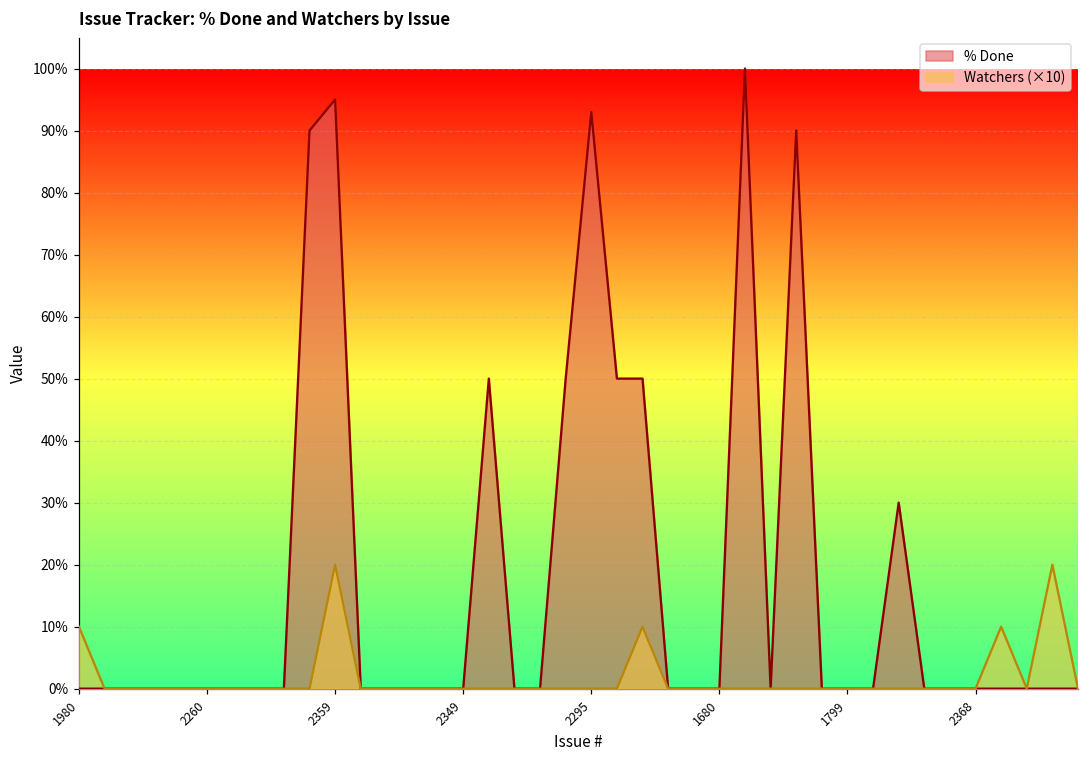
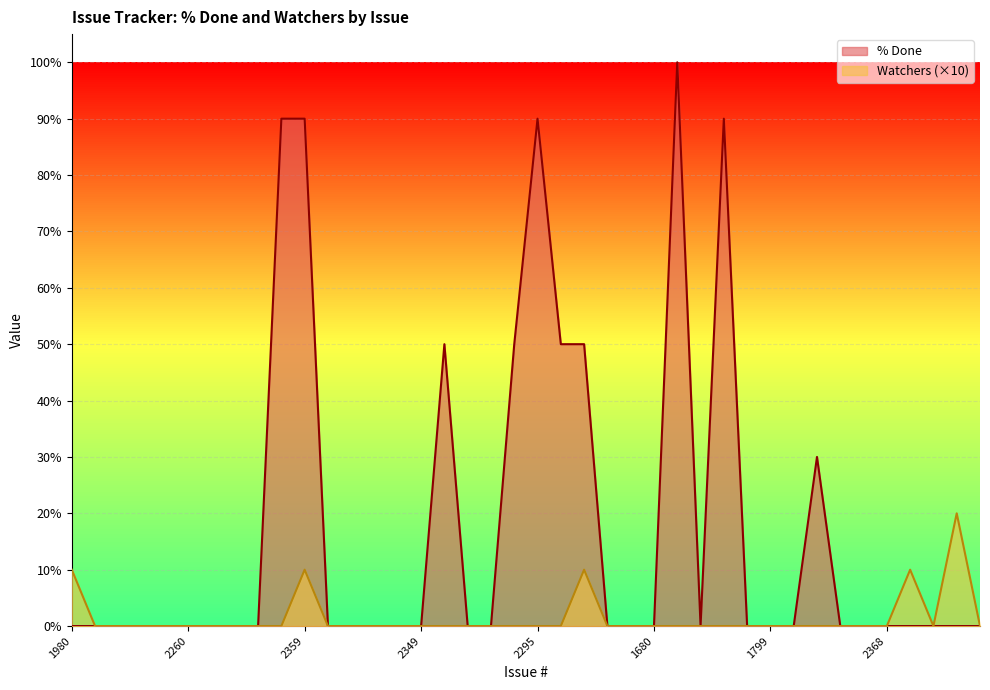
  {
    "% Done": {
      "1980": "0%",
-     "2359": "95%",
-     "2295": "93%"
+     "2359": "90%",
+     "2295": "90%"
    },
    "Watchers (×10)": {
      "1980": "10%",
-     "2359": "20%",
+     "2359": "10%",
      "2295": "0%"
    }
  }
